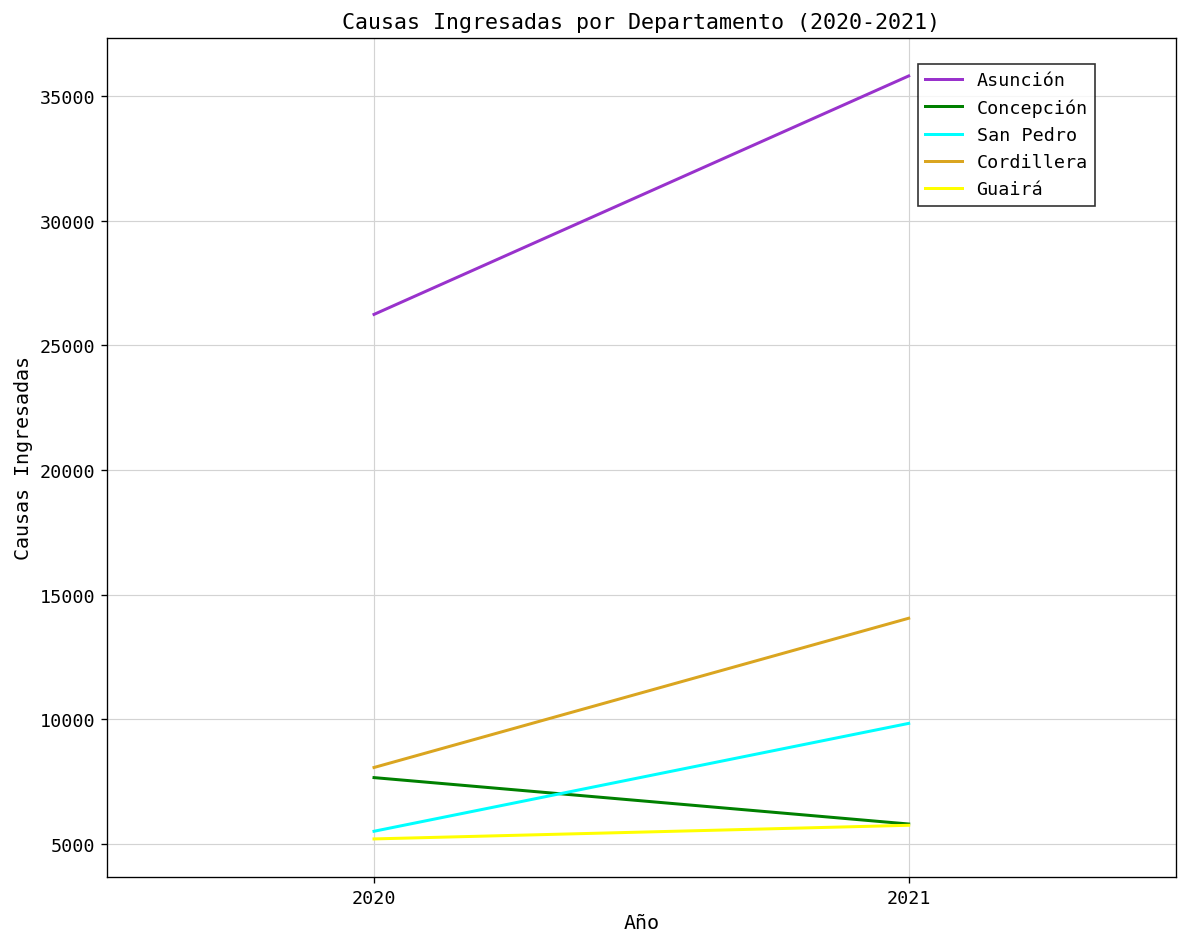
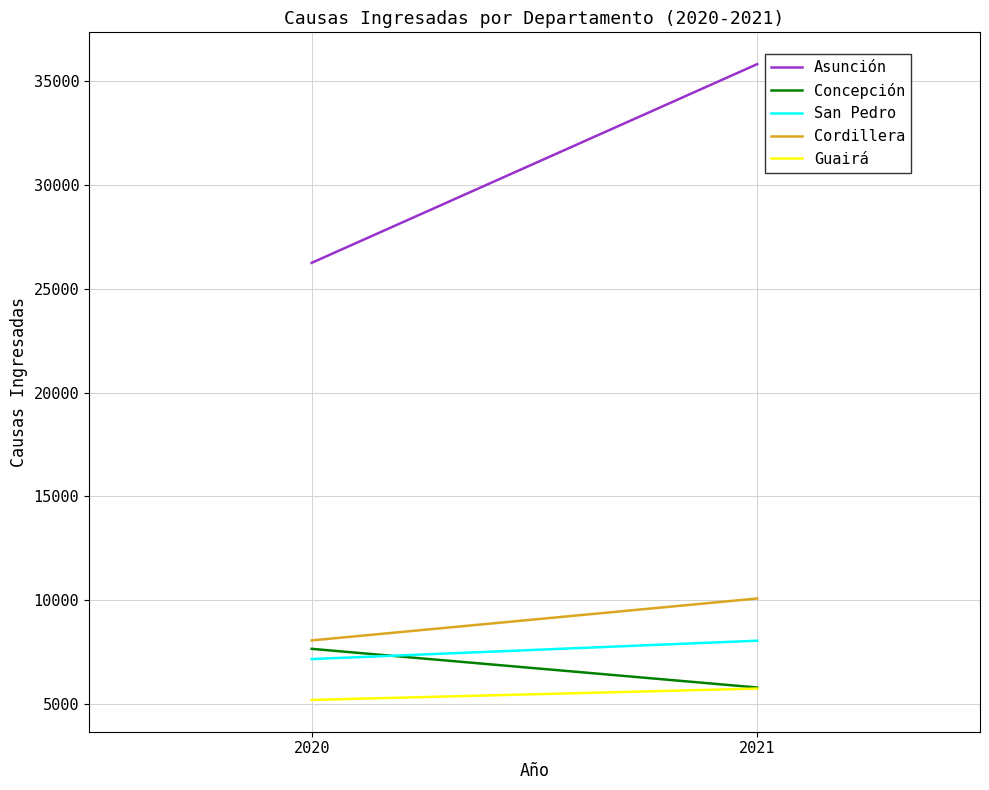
  {
    "Asunción": {
      "2020": 26200,
      "2021": 35800
    },
    "Concepción": {
      "2020": 7700
    },
    "San Pedro": {
-     "2020": 5500,
-     "2021": 9800
+     "2020": 7200,
+     "2021": 8100
    },
    "Cordillera": {
      "2020": 8100,
-     "2021": 14100
+     "2021": 10100
    },
    "Guairá": {
      "2020": 5200
    }
  }
